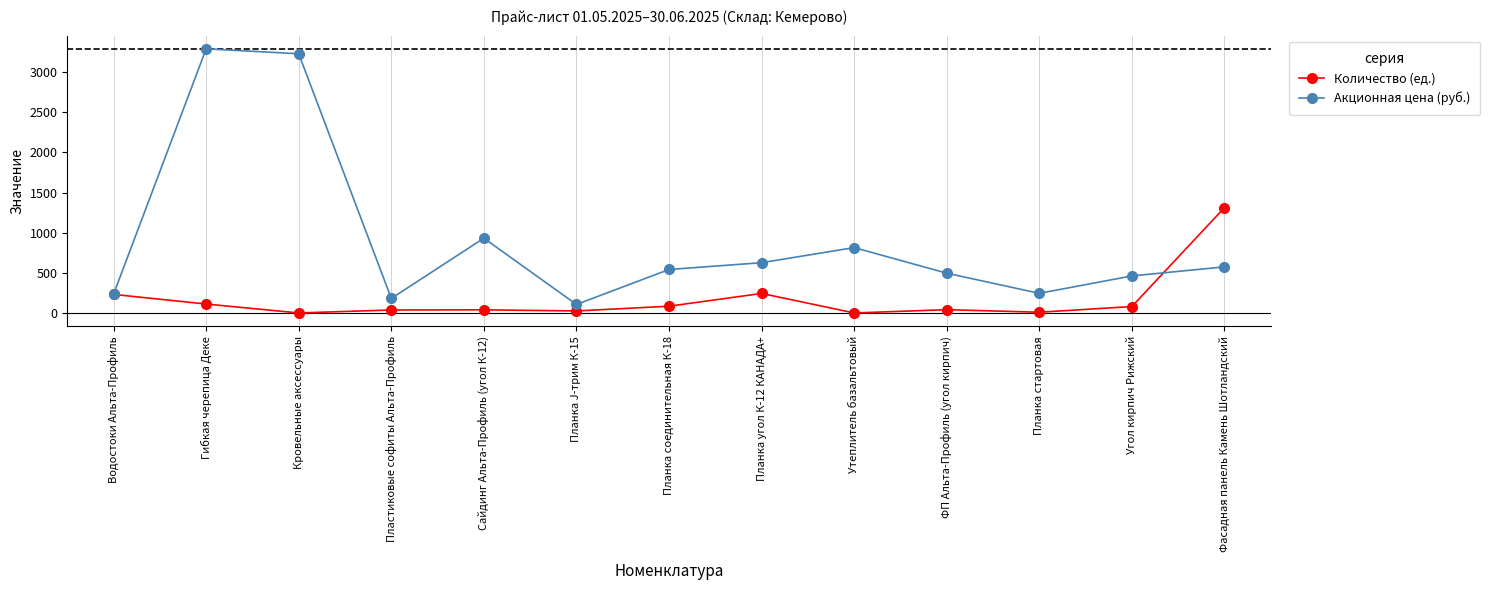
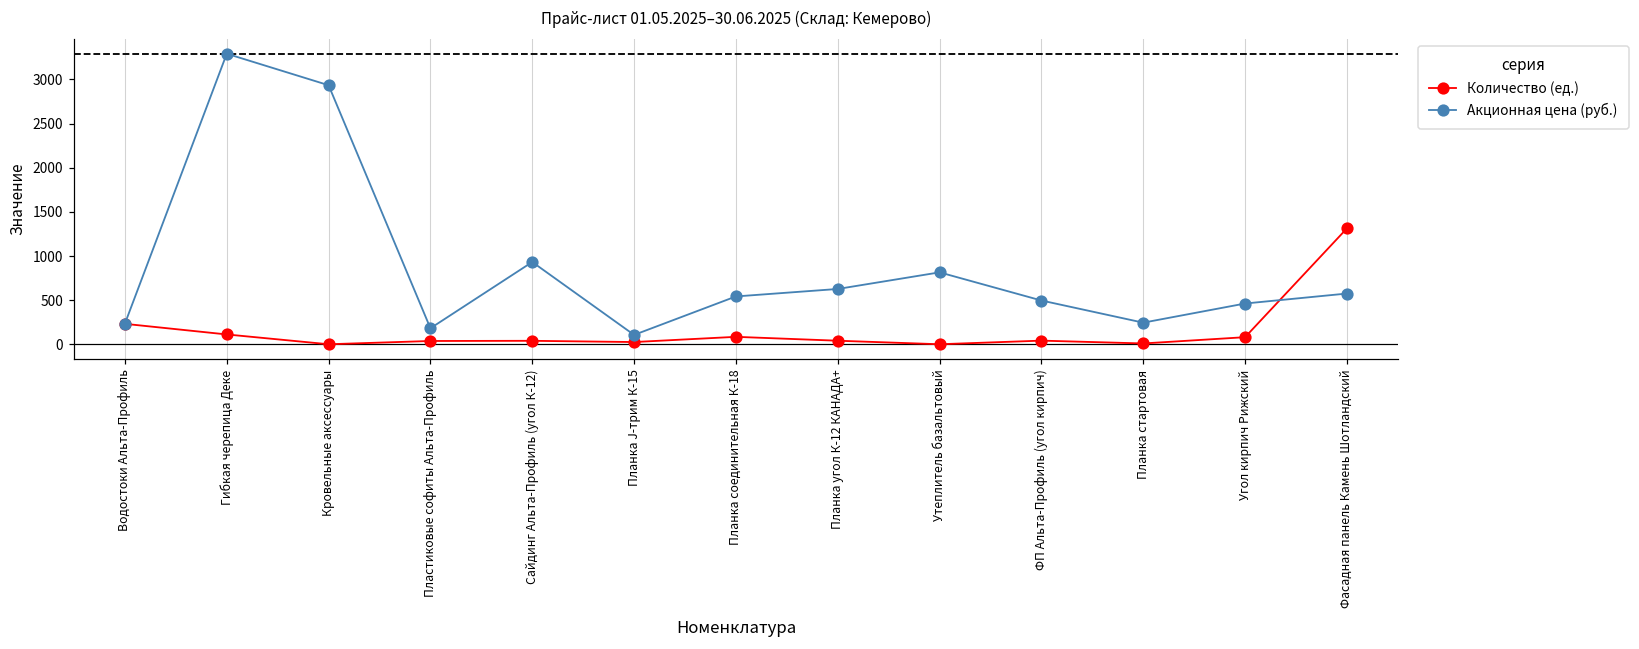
  {
    "Количество (ед.)": {
      "Гибкая черепица Деке": 100,
      "Кровельные аксессуары": 0,
      "Пластиковые софиты Альта-Профиль": 0,
      "Сайдинг Альта-Профиль (угол К-12)": 0,
      "Планка J-трим К-15": 0,
      "Планка соединительная К-18": 100,
-     "Планка угол К-12 КАНАДА+": 200,
+     "Планка угол К-12 КАНАДА+": 0,
      "Утеплитель базальтовый": 0,
      "ФП Альта-Профиль (угол кирпич)": 0,
      "Планка стартовая": 0,
      "Угол кирпич Рижский": 100,
      "Фасадная панель Камень Шотландский": 1300
    },
    "Акционная цена (руб.)": {
      "Гибкая черепица Деке": 3300,
-     "Кровельные аксессуары": 3200,
+     "Кровельные аксессуары": 2900,
      "Пластиковые софиты Альта-Профиль": 200,
      "Сайдинг Альта-Профиль (угол К-12)": 900,
      "Планка J-трим К-15": 100,
      "Планка соединительная К-18": 500,
      "Планка угол К-12 КАНАДА+": 600,
      "Утеплитель базальтовый": 800,
      "ФП Альта-Профиль (угол кирпич)": 500,
      "Планка стартовая": 200,
      "Угол кирпич Рижский": 500,
      "Фасадная панель Камень Шотландский": 600
    }
  }
